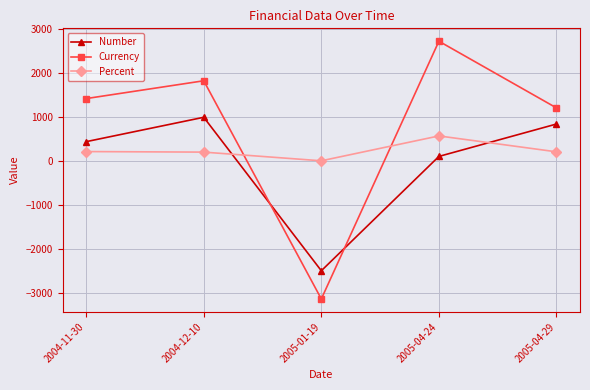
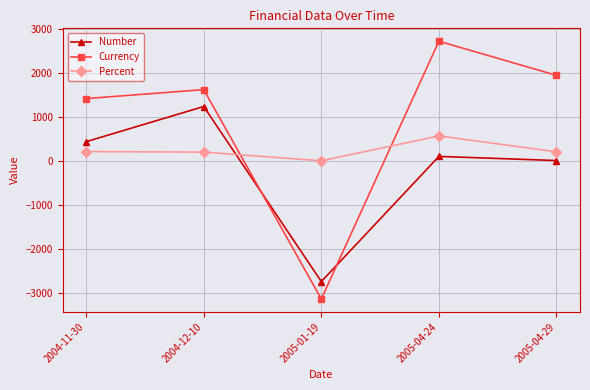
  {
    "Number": {
      "2004-11-30": 400,
-     "2004-12-10": 1000,
-     "2005-01-19": -2500,
+     "2004-12-10": 1200,
+     "2005-01-19": -2700,
      "2005-04-24": 100,
-     "2005-04-29": 800
+     "2005-04-29": 0
    },
    "Currency": {
      "2004-11-30": 1400,
-     "2004-12-10": 1800,
+     "2004-12-10": 1600,
      "2005-01-19": -3100,
      "2005-04-24": 2700,
-     "2005-04-29": 1200
+     "2005-04-29": 1900
    },
    "Percent": {
      "2004-11-30": 200,
      "2004-12-10": 200,
      "2005-01-19": 0,
      "2005-04-24": 600,
      "2005-04-29": 200
    }
  }
